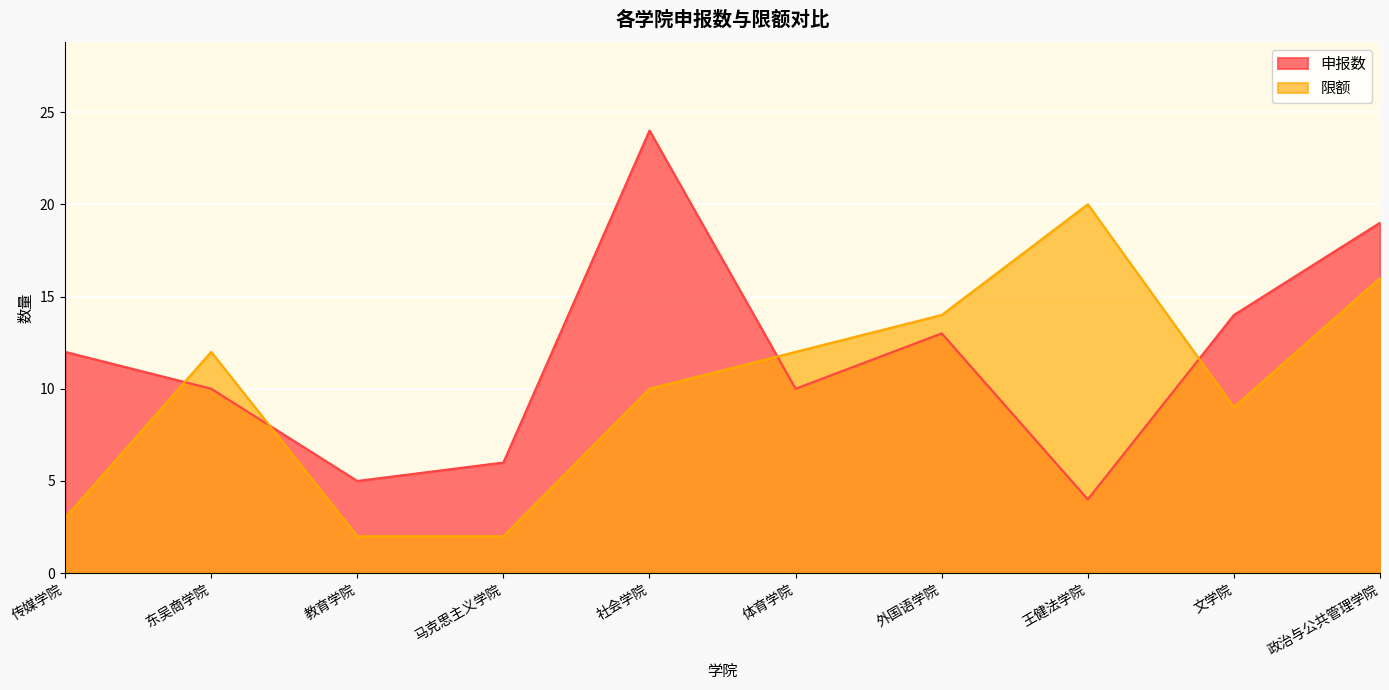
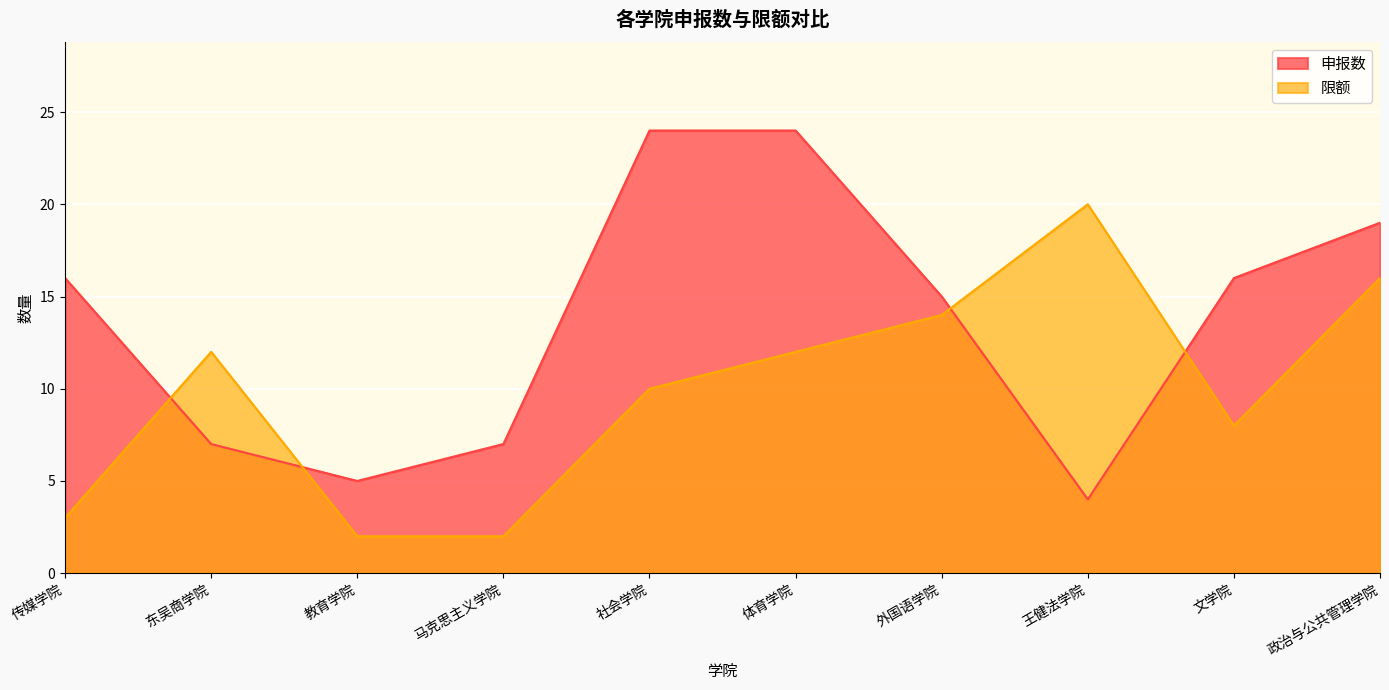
  {
    "申报数": {
-     "传媒学院": 12,
-     "东吴商学院": 10,
+     "传媒学院": 16,
+     "东吴商学院": 7,
      "教育学院": 5,
-     "马克思主义学院": 6,
+     "马克思主义学院": 7,
      "社会学院": 24,
-     "体育学院": 10,
-     "外国语学院": 13,
+     "体育学院": 24,
+     "外国语学院": 15,
      "王健法学院": 4,
-     "文学院": 14,
+     "文学院": 16,
      "政治与公共管理学院": 19
    },
    "限额": {
      "传媒学院": 3,
      "东吴商学院": 12,
      "教育学院": 2,
      "马克思主义学院": 2,
      "社会学院": 10,
      "体育学院": 12,
      "外国语学院": 14,
      "王健法学院": 20,
-     "文学院": 9,
+     "文学院": 8,
      "政治与公共管理学院": 16
    }
  }
